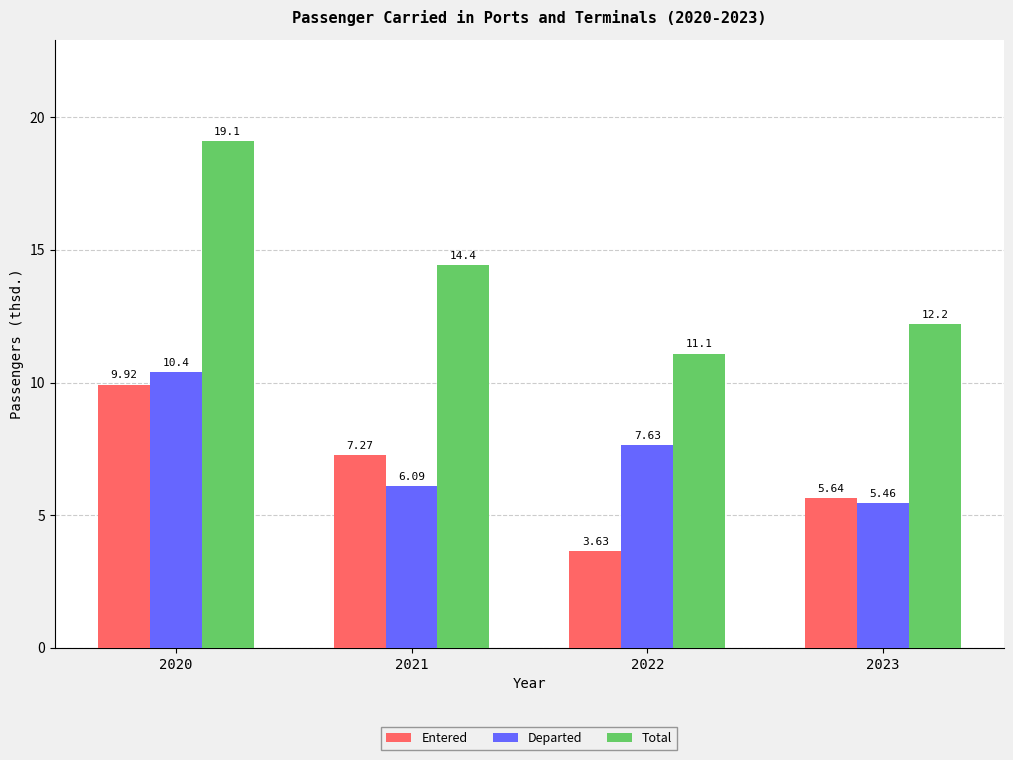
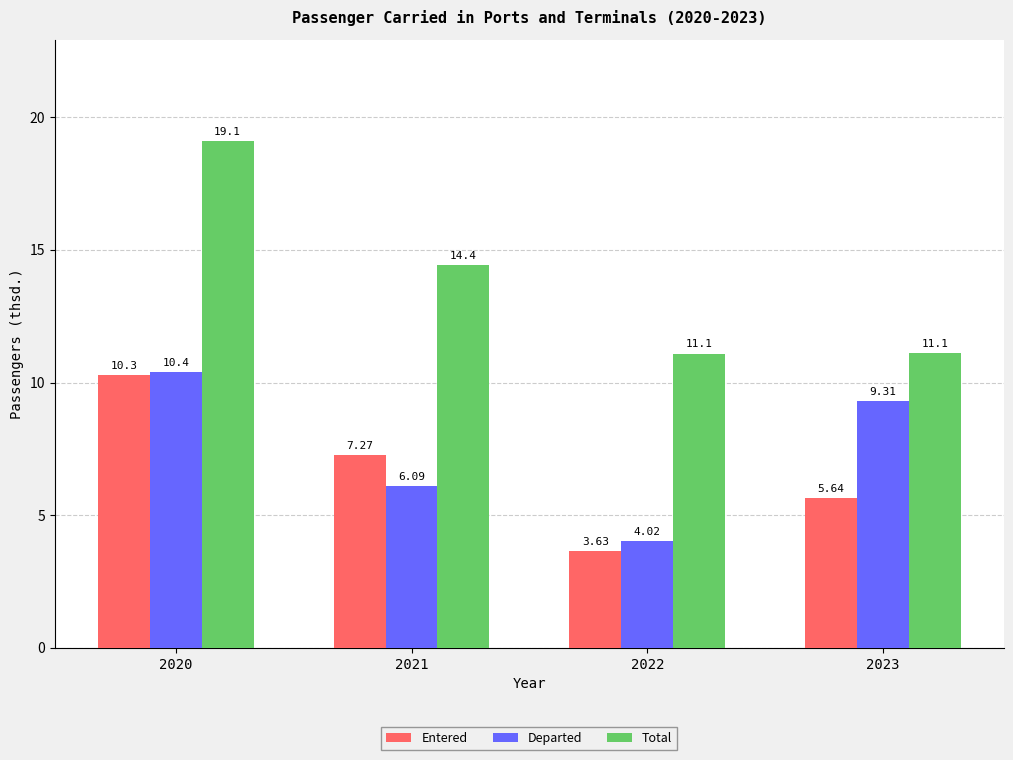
  {
    "Entered": {
-     "2020": 9.92,
+     "2020": 10.3,
      "2021": 7.27,
      "2022": 3.63,
      "2023": 5.64
    },
    "Departed": {
      "2020": 10.4,
      "2021": 6.09,
-     "2022": 7.63,
-     "2023": 5.46
+     "2022": 4.02,
+     "2023": 9.31
    },
    "Total": {
      "2020": 19.1,
      "2021": 14.4,
      "2022": 11.1,
-     "2023": 12.2
+     "2023": 11.1
    }
  }
